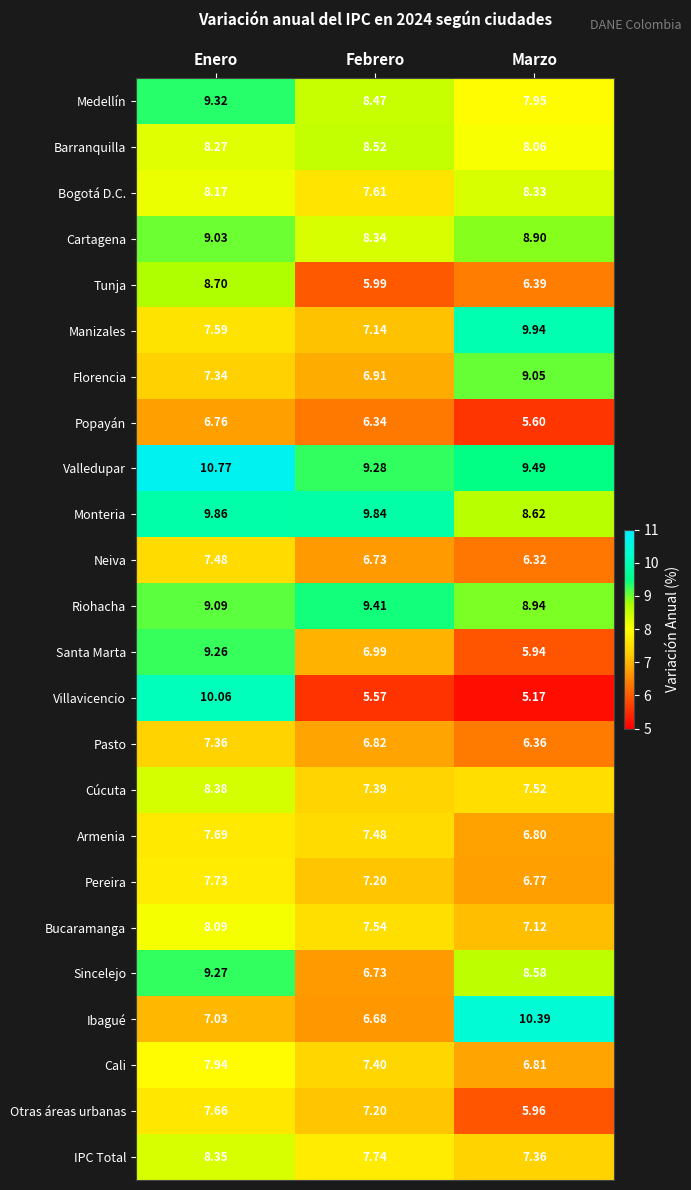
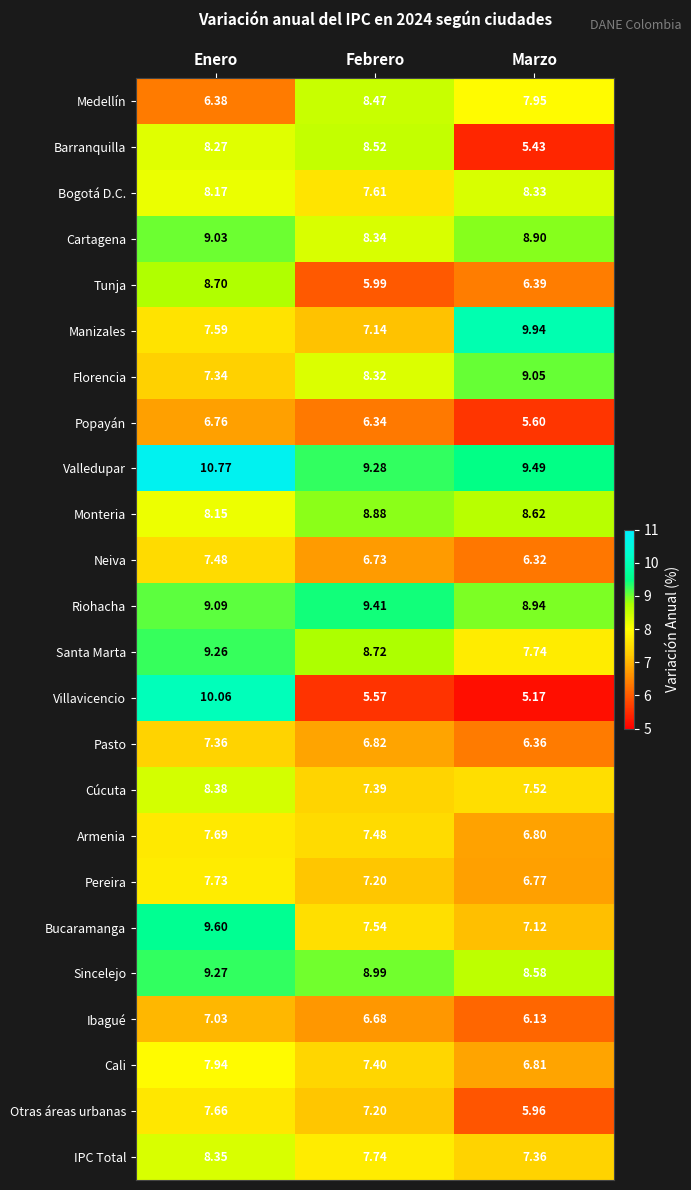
  {
    "Medellín": {
-     "Enero": 9.32,
+     "Enero": 6.38,
      "Febrero": 8.47,
      "Marzo": 7.95
    },
    "Barranquilla": {
      "Enero": 8.27,
      "Febrero": 8.52,
-     "Marzo": 8.06
+     "Marzo": 5.43
    },
    "Bogotá D.C.": {
      "Enero": 8.17,
      "Febrero": 7.61,
      "Marzo": 8.33
    },
    "Cartagena": {
      "Enero": 9.03,
      "Febrero": 8.34,
      "Marzo": 8.90
    },
    "Tunja": {
      "Enero": 8.70,
      "Febrero": 5.99,
      "Marzo": 6.39
    },
    "Manizales": {
      "Enero": 7.59,
      "Febrero": 7.14,
      "Marzo": 9.94
    },
    "Florencia": {
      "Enero": 7.34,
-     "Febrero": 6.91,
+     "Febrero": 8.32,
      "Marzo": 9.05
    },
    "Popayán": {
      "Enero": 6.76,
      "Febrero": 6.34,
      "Marzo": 5.60
    },
    "Valledupar": {
      "Enero": 10.77,
      "Febrero": 9.28,
      "Marzo": 9.49
    },
    "Monteria": {
-     "Enero": 9.86,
-     "Febrero": 9.84,
+     "Enero": 8.15,
+     "Febrero": 8.88,
      "Marzo": 8.62
    },
    "Neiva": {
      "Enero": 7.48,
      "Febrero": 6.73,
      "Marzo": 6.32
    },
    "Riohacha": {
      "Enero": 9.09,
      "Febrero": 9.41,
      "Marzo": 8.94
    },
    "Santa Marta": {
      "Enero": 9.26,
-     "Febrero": 6.99,
-     "Marzo": 5.94
+     "Febrero": 8.72,
+     "Marzo": 7.74
    },
    "Villavicencio": {
      "Enero": 10.06,
      "Febrero": 5.57,
      "Marzo": 5.17
    },
    "Pasto": {
      "Enero": 7.36,
      "Febrero": 6.82,
      "Marzo": 6.36
    },
    "Cúcuta": {
      "Enero": 8.38,
      "Febrero": 7.39,
      "Marzo": 7.52
    },
    "Armenia": {
      "Enero": 7.69,
      "Febrero": 7.48,
      "Marzo": 6.80
    },
    "Pereira": {
      "Enero": 7.73,
      "Febrero": 7.20,
      "Marzo": 6.77
    },
    "Bucaramanga": {
-     "Enero": 8.09,
+     "Enero": 9.60,
      "Febrero": 7.54,
      "Marzo": 7.12
    },
    "Sincelejo": {
      "Enero": 9.27,
-     "Febrero": 6.73,
+     "Febrero": 8.99,
      "Marzo": 8.58
    },
    "Ibagué": {
      "Enero": 7.03,
      "Febrero": 6.68,
-     "Marzo": 10.39
+     "Marzo": 6.13
    },
    "Cali": {
      "Enero": 7.94,
      "Febrero": 7.40,
      "Marzo": 6.81
    },
    "Otras áreas urbanas": {
      "Enero": 7.66,
      "Febrero": 7.20,
      "Marzo": 5.96
    },
    "IPC Total": {
      "Enero": 8.35,
      "Febrero": 7.74,
      "Marzo": 7.36
    }
  }
